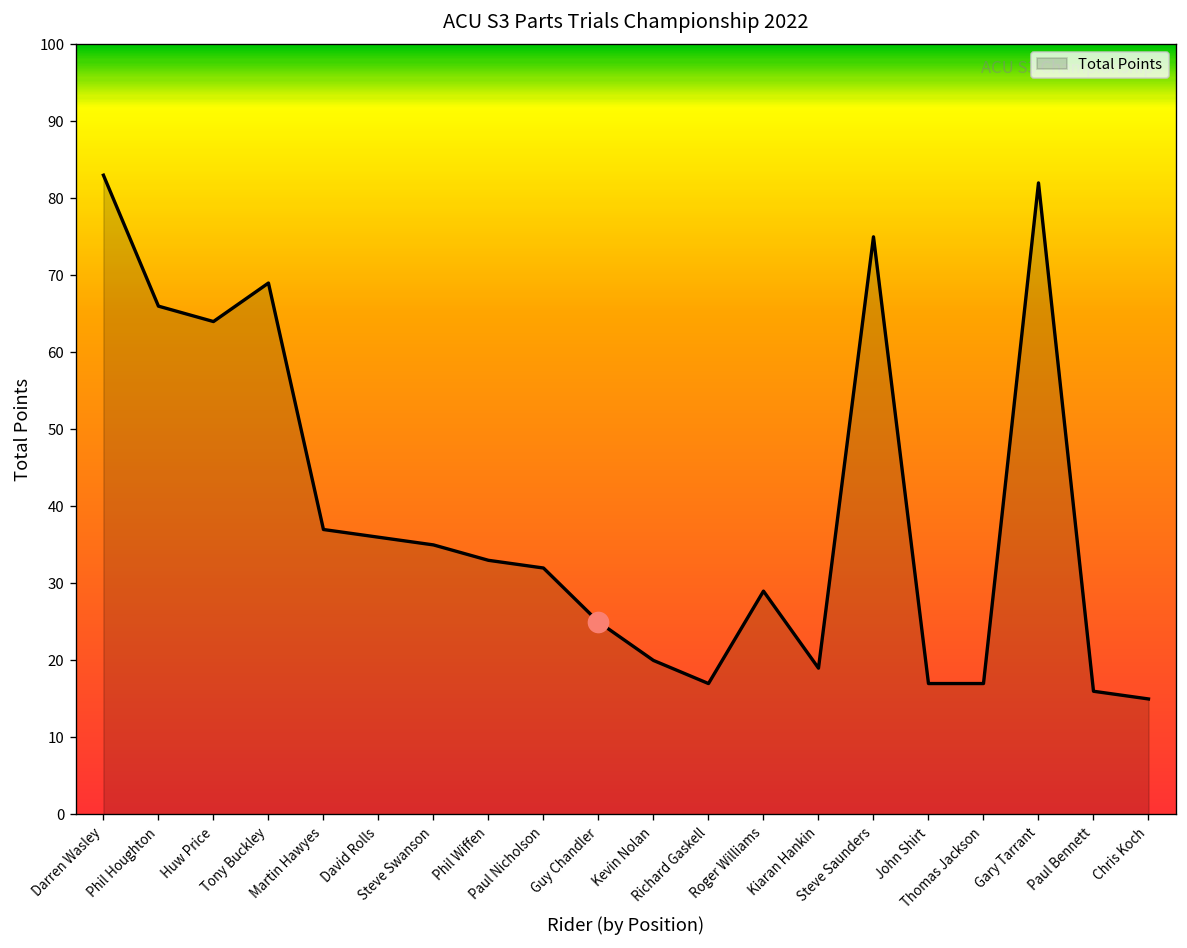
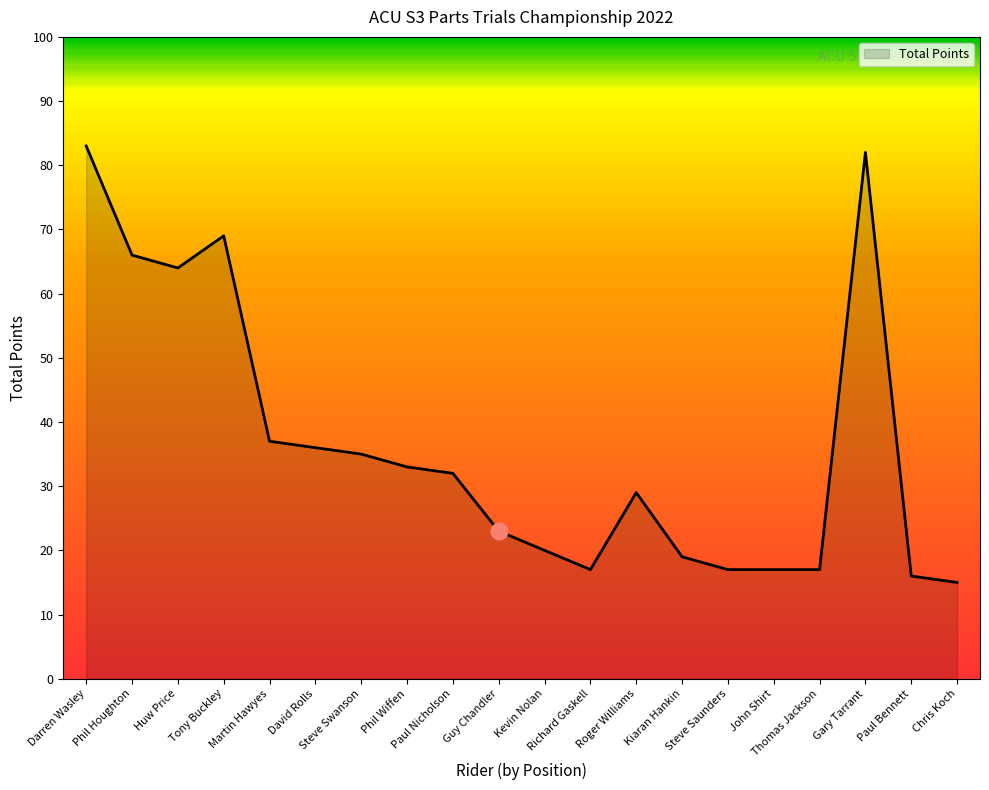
  {
    "Total Points": {
      "Darren Wasley": 83,
      "Phil Houghton": 66,
      "Huw Price": 64,
      "Tony Buckley": 69,
      "Martin Hawyes": 37,
      "David Rolls": 36,
      "Steve Swanson": 35,
      "Phil Wiffen": 33,
      "Paul Nicholson": 32,
-     "Guy Chandler": 25,
+     "Guy Chandler": 23,
      "Kevin Nolan": 20,
      "Richard Gaskell": 17,
      "Roger Williams": 29,
      "Kiaran Hankin": 19,
-     "Steve Saunders": 75,
+     "Steve Saunders": 17,
      "John Shirt": 17,
      "Thomas Jackson": 17,
      "Gary Tarrant": 82,
      "Paul Bennett": 16,
      "Chris Koch": 15
    }
  }
